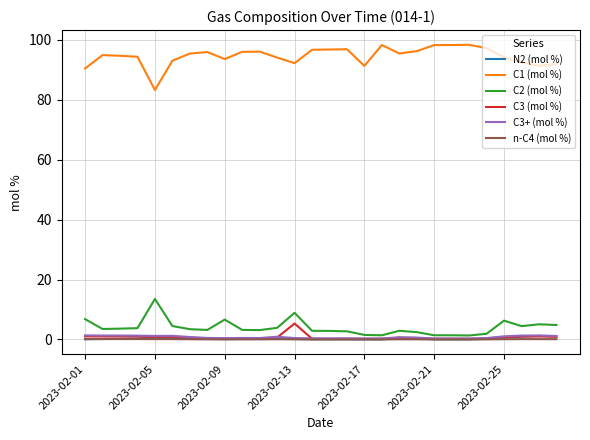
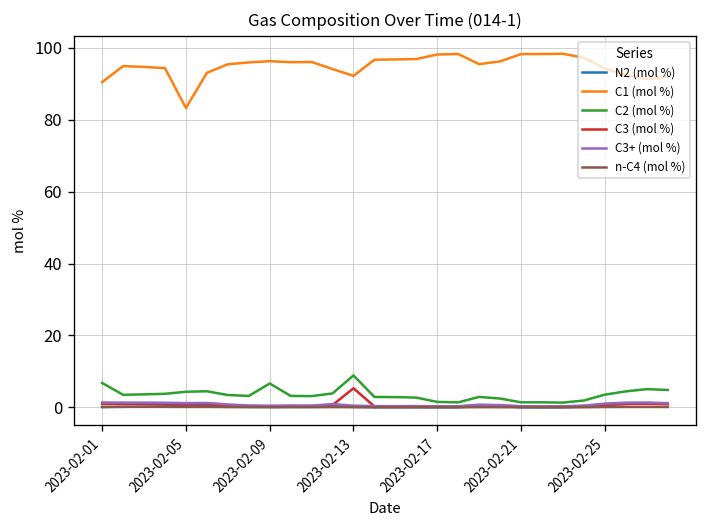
  {
    "C1 (mol %)": {
      "2023-02-01": 90,
      "2023-02-05": 83,
-     "2023-02-09": 94,
+     "2023-02-09": 96,
      "2023-02-13": 92,
-     "2023-02-17": 91,
+     "2023-02-17": 98,
      "2023-02-21": 98
    },
    "C2 (mol %)": {
      "2023-02-01": 7,
-     "2023-02-05": 14,
+     "2023-02-05": 4,
      "2023-02-09": 7,
      "2023-02-13": 9,
      "2023-02-17": 2,
      "2023-02-21": 1,
-     "2023-02-25": 6
+     "2023-02-25": 4
    },
    "C3 (mol %)": {
      "2023-02-13": 5
    }
  }
